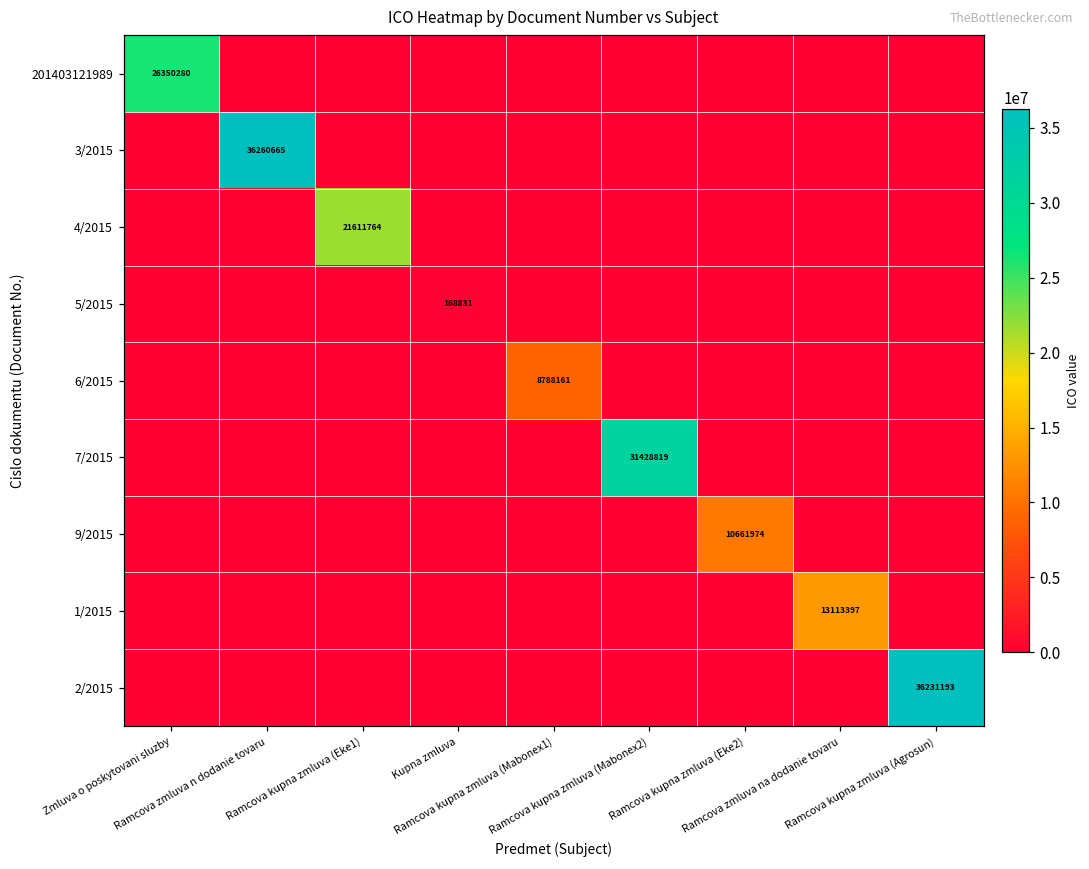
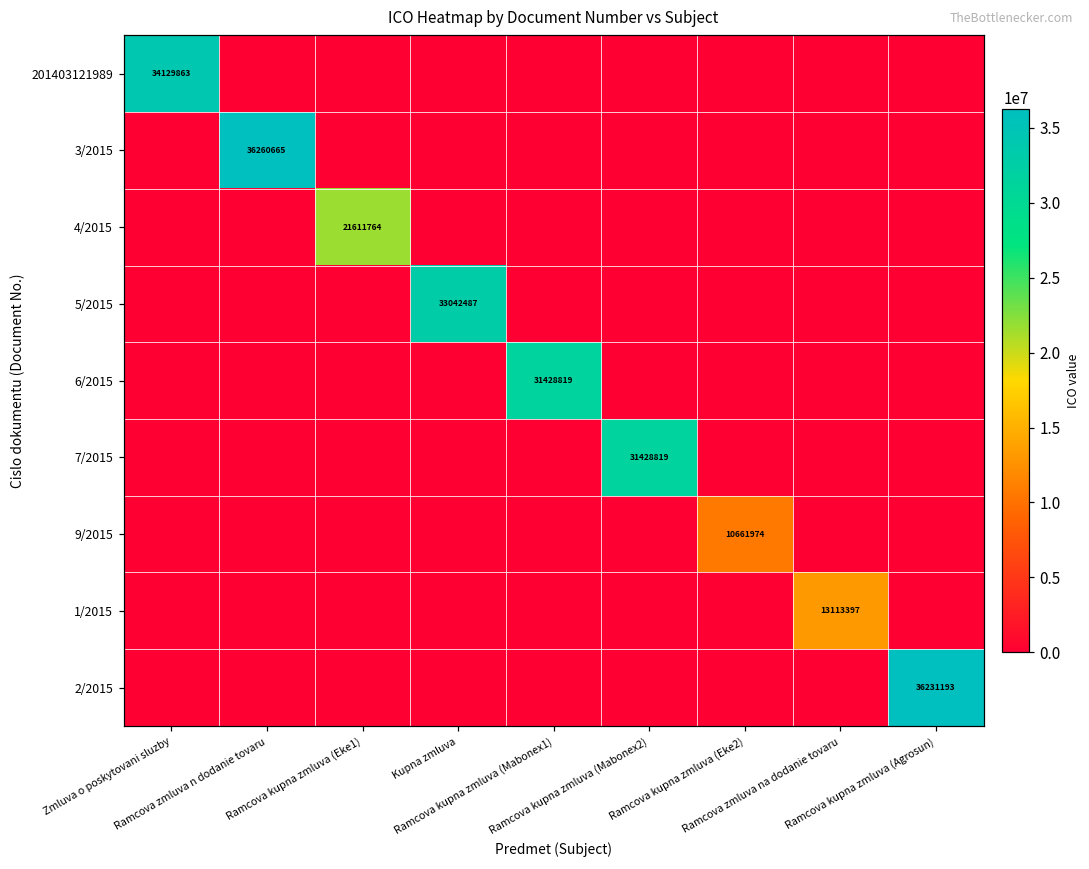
  {
    "201403121989": {
-     "Zmluva o poskytovani sluzby": 26350280
+     "Zmluva o poskytovani sluzby": 34129863
    },
    "3/2015": {
      "Ramcova zmluva n dodanie tovaru": 36260665
    },
    "4/2015": {
      "Ramcova kupna zmluva (Eke1)": 21611764
    },
    "5/2015": {
-     "Kupna zmluva": 168831
+     "Kupna zmluva": 33042487
    },
    "6/2015": {
-     "Ramcova kupna zmluva (Mabonex1)": 8788161
+     "Ramcova kupna zmluva (Mabonex1)": 31428819
    },
    "7/2015": {
      "Ramcova kupna zmluva (Mabonex2)": 31428819
    },
    "9/2015": {
      "Ramcova kupna zmluva (Eke2)": 10661974
    },
    "1/2015": {
      "Ramcova zmluva na dodanie tovaru": 13113397
    },
    "2/2015": {
      "Ramcova kupna zmluva (Agrosun)": 36231193
    }
  }
